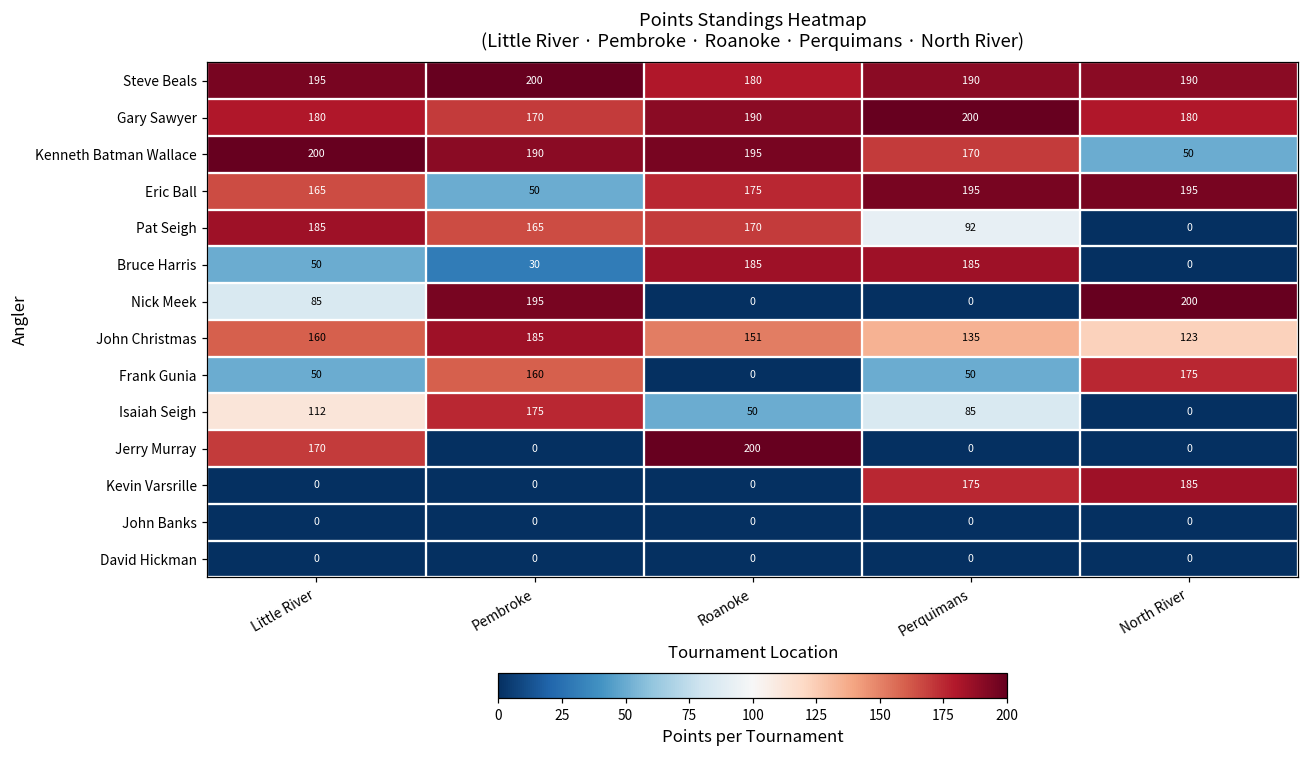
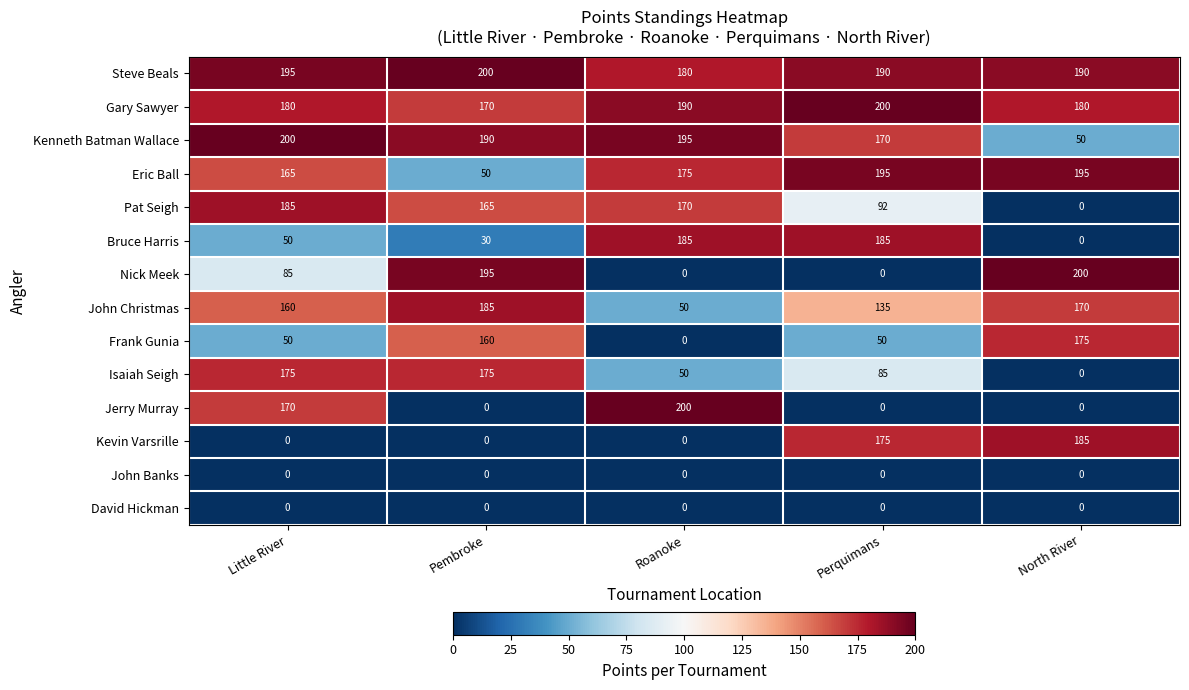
  {
    "Steve Beals": {
      "Little River": 195,
      "Pembroke": 200,
      "Roanoke": 180,
      "Perquimans": 190,
      "North River": 190
    },
    "Gary Sawyer": {
      "Little River": 180,
      "Pembroke": 170,
      "Roanoke": 190,
      "Perquimans": 200,
      "North River": 180
    },
    "Kenneth Batman Wallace": {
      "Little River": 200,
      "Pembroke": 190,
      "Roanoke": 195,
      "Perquimans": 170,
      "North River": 50
    },
    "Eric Ball": {
      "Little River": 165,
      "Pembroke": 50,
      "Roanoke": 175,
      "Perquimans": 195,
      "North River": 195
    },
    "Pat Seigh": {
      "Little River": 185,
      "Pembroke": 165,
      "Roanoke": 170,
      "Perquimans": 92,
      "North River": 0
    },
    "Bruce Harris": {
      "Little River": 50,
      "Pembroke": 30,
      "Roanoke": 185,
      "Perquimans": 185,
      "North River": 0
    },
    "Nick Meek": {
      "Little River": 85,
      "Pembroke": 195,
      "Roanoke": 0,
      "Perquimans": 0,
      "North River": 200
    },
    "John Christmas": {
      "Little River": 160,
      "Pembroke": 185,
-     "Roanoke": 151,
+     "Roanoke": 50,
      "Perquimans": 135,
-     "North River": 123
+     "North River": 170
    },
    "Frank Gunia": {
      "Little River": 50,
      "Pembroke": 160,
      "Roanoke": 0,
      "Perquimans": 50,
      "North River": 175
    },
    "Isaiah Seigh": {
-     "Little River": 112,
+     "Little River": 175,
      "Pembroke": 175,
      "Roanoke": 50,
      "Perquimans": 85,
      "North River": 0
    },
    "Jerry Murray": {
      "Little River": 170,
      "Pembroke": 0,
      "Roanoke": 200,
      "Perquimans": 0,
      "North River": 0
    },
    "Kevin Varsrille": {
      "Little River": 0,
      "Pembroke": 0,
      "Roanoke": 0,
      "Perquimans": 175,
      "North River": 185
    },
    "John Banks": {
      "Little River": 0,
      "Pembroke": 0,
      "Roanoke": 0,
      "Perquimans": 0,
      "North River": 0
    },
    "David Hickman": {
      "Little River": 0,
      "Pembroke": 0,
      "Roanoke": 0,
      "Perquimans": 0,
      "North River": 0
    }
  }
